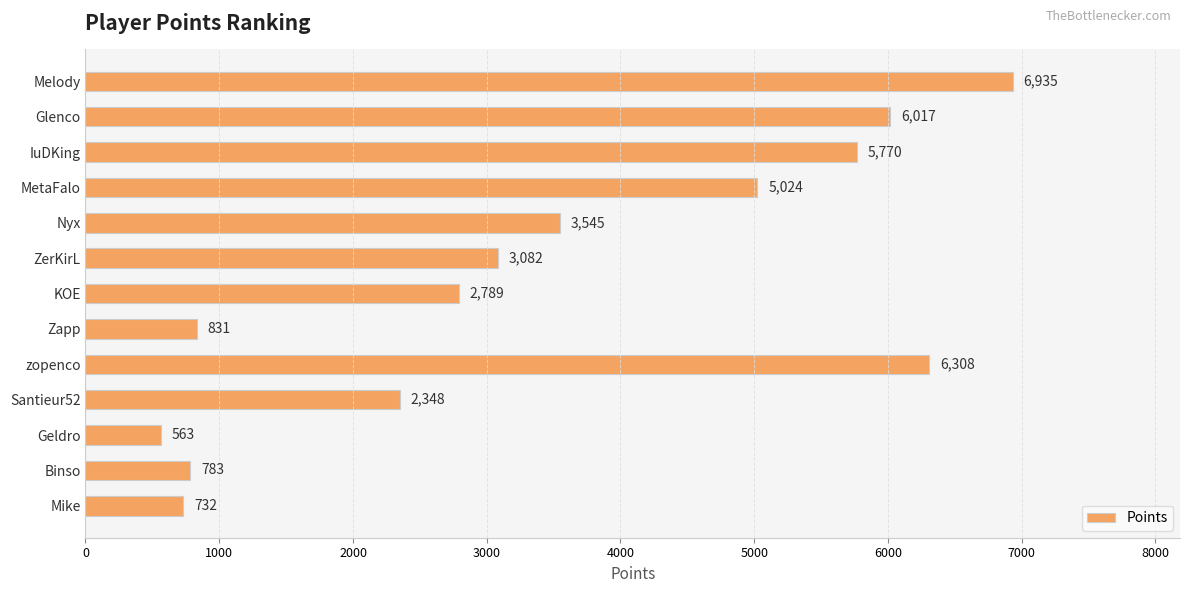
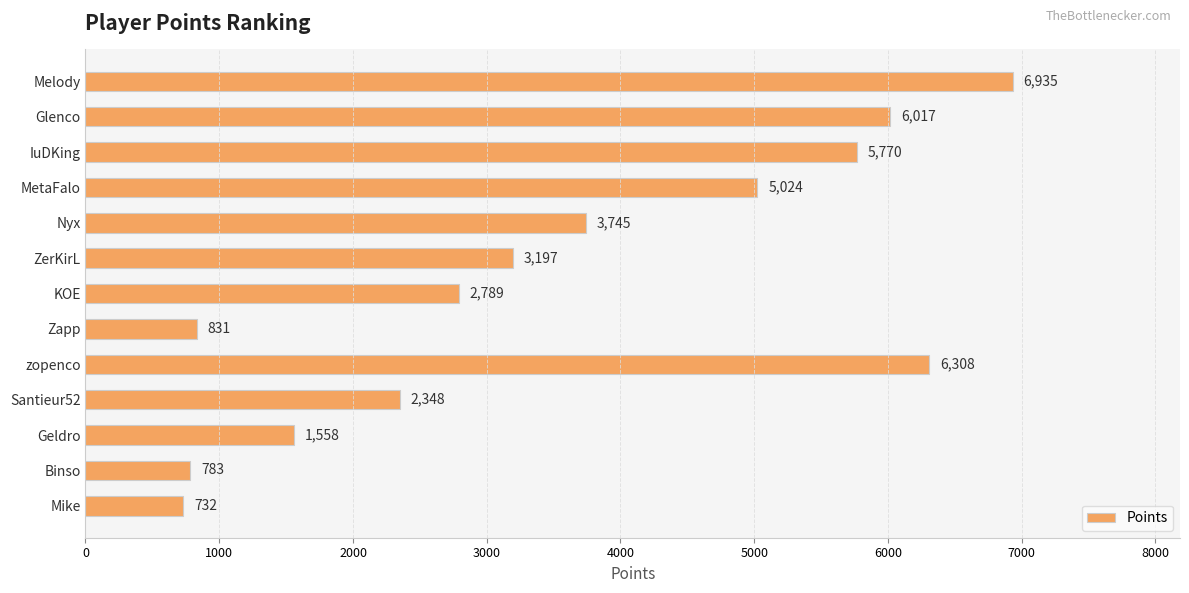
  {
    "Melody": "6,935",
    "Glenco": "6,017",
    "IuDKing": "5,770",
    "MetaFalo": "5,024",
-   "Nyx": "3,545",
-   "ZerKirL": "3,082",
+   "Nyx": "3,745",
+   "ZerKirL": "3,197",
    "KOE": "2,789",
    "Zapp": "831",
    "zopenco": "6,308",
    "Santieur52": "2,348",
-   "Geldro": "563",
+   "Geldro": "1,558",
    "Binso": "783",
    "Mike": "732"
  }
